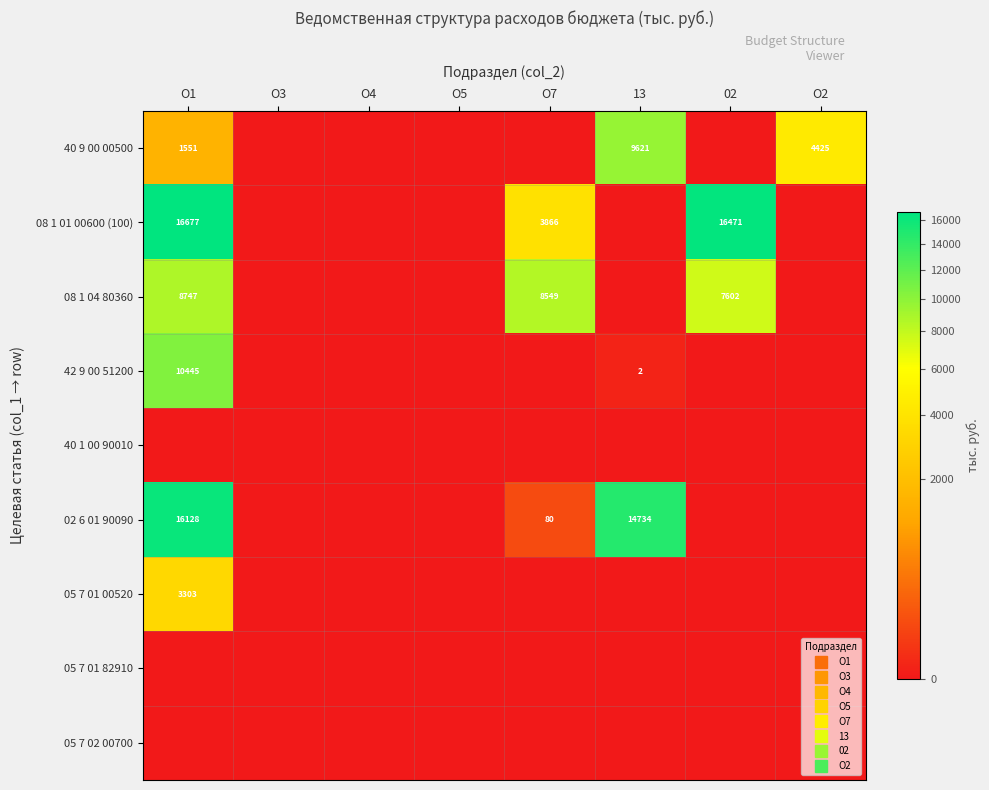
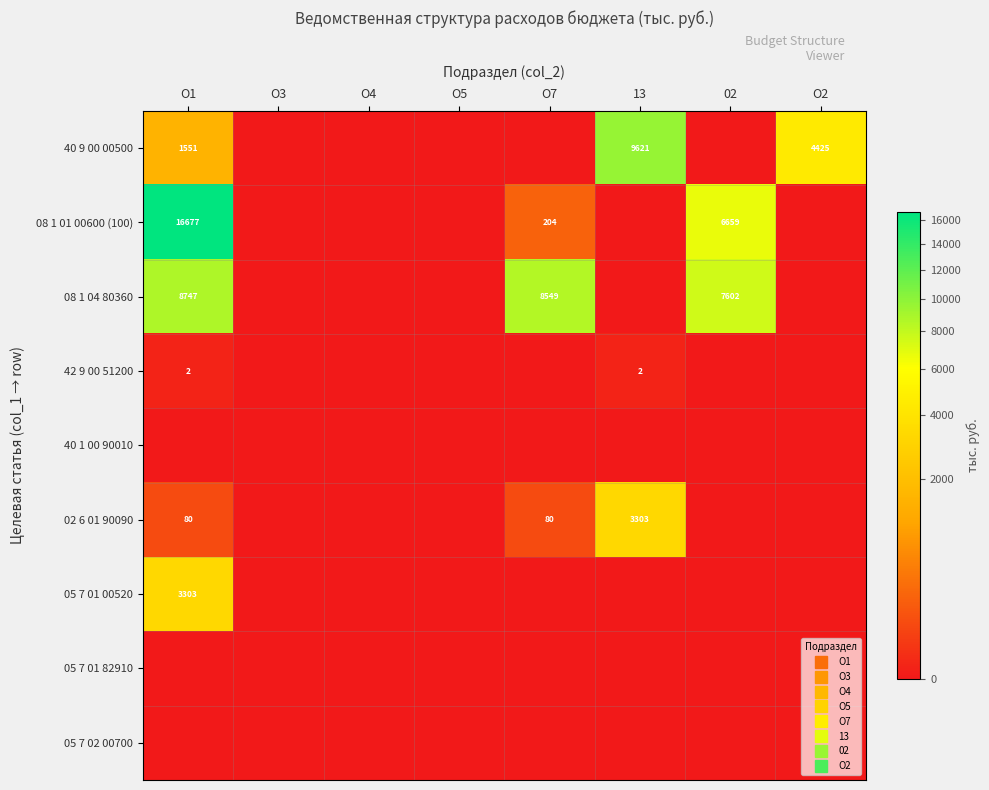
  {
    "40 9 00 00500": {
      "О1": 1551,
      "13": 9621,
      "О2": 4425
    },
    "08 1 01 00600 (100)": {
      "О1": 16677,
-     "О7": 3866,
-     "02": 16471
+     "О7": 204,
+     "02": 6659
    },
    "08 1 04 80360": {
      "О1": 8747,
      "О7": 8549,
      "02": 7602
    },
    "42 9 00 51200": {
-     "О1": 10445,
+     "О1": 2,
      "13": 2
    },
    "02 6 01 90090": {
-     "О1": 16128,
+     "О1": 80,
      "О7": 80,
-     "13": 14734
+     "13": 3303
    },
    "05 7 01 00520": {
      "О1": 3303
    }
  }
